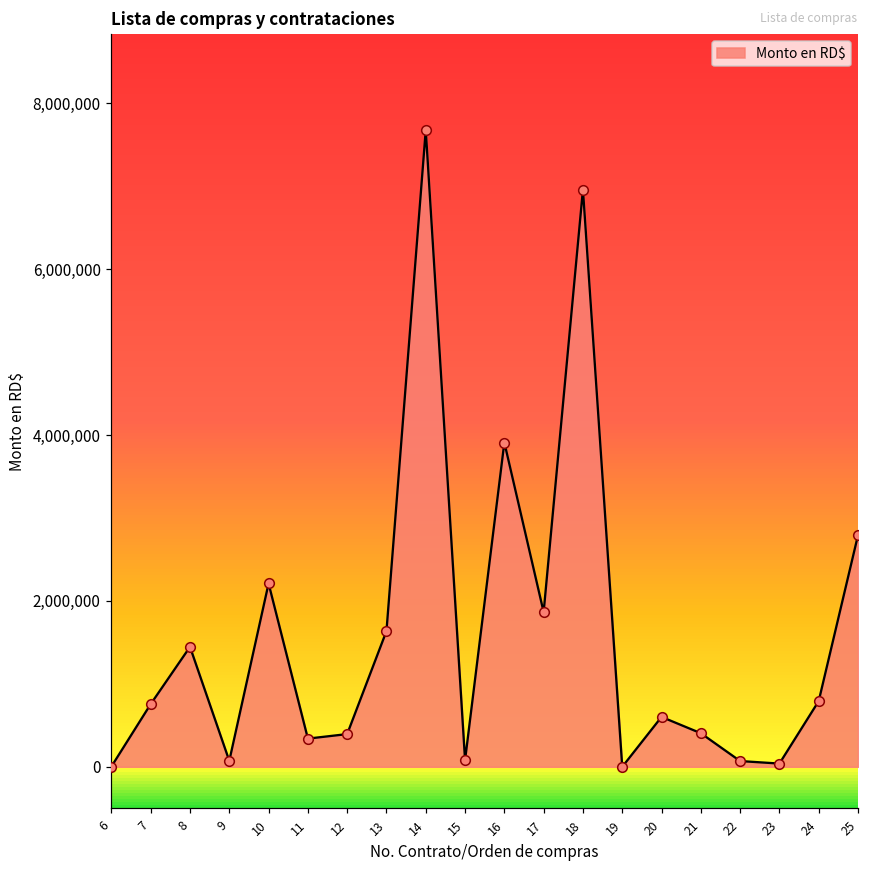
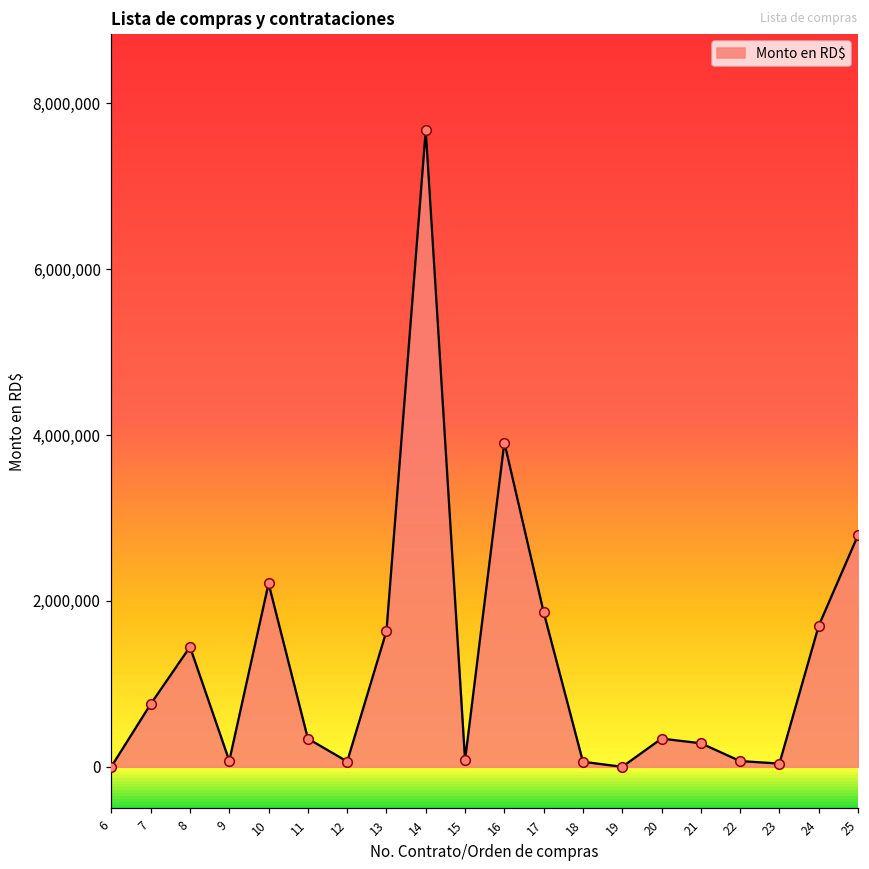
  {
    "6": "0",
    "7": "800,000",
    "8": "1,400,000",
    "9": "100,000",
    "10": "2,200,000",
    "11": "300,000",
-   "12": "400,000",
+   "12": "100,000",
    "13": "1,600,000",
    "14": "7,700,000",
    "15": "100,000",
    "16": "3,900,000",
    "17": "1,900,000",
-   "18": "7,000,000",
+   "18": "100,000",
    "19": "0",
-   "20": "600,000",
-   "21": "400,000",
+   "20": "300,000",
+   "21": "300,000",
    "22": "100,000",
    "23": "0",
-   "24": "800,000",
+   "24": "1,700,000",
    "25": "2,800,000"
  }
